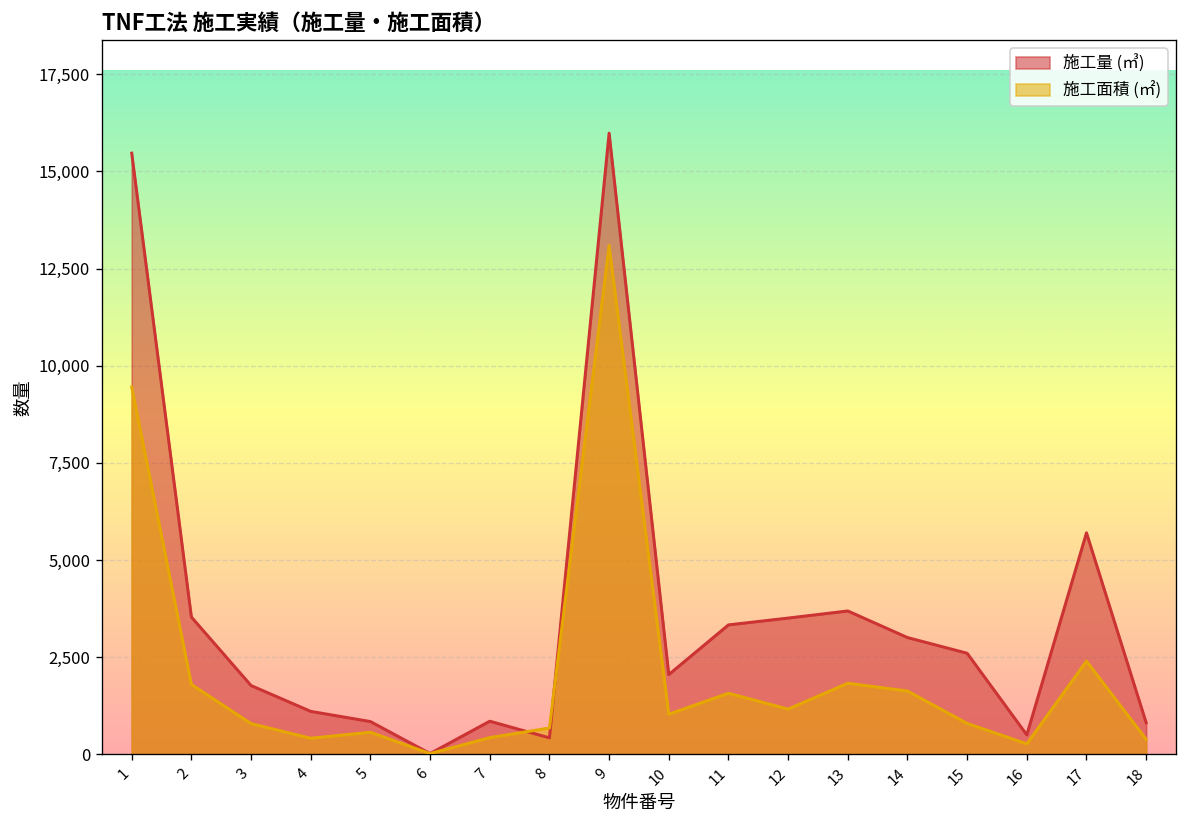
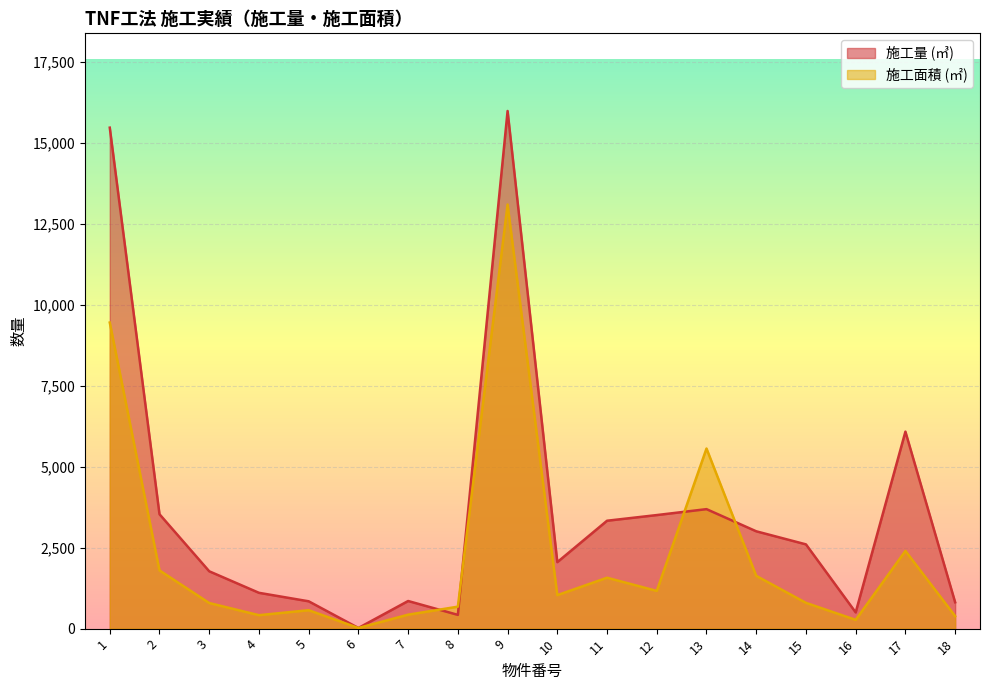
  {
    "施工量 (㎥)": {
      "1": "15,500",
      "2": "3,500",
      "3": "1,800",
      "4": "1,100",
      "5": "800",
      "7": "900",
      "8": "400",
      "9": "16,000",
      "10": "2,100",
      "11": "3,300",
      "12": "3,500",
      "13": "3,700",
      "14": "3,000",
      "15": "2,600",
      "16": "500",
-     "17": "5,700",
+     "17": "6,100",
      "18": "800"
    },
    "施工面積 (㎡)": {
      "1": "9,500",
      "2": "1,800",
      "3": "800",
      "4": "400",
      "5": "600",
      "7": "400",
      "8": "700",
      "9": "13,100",
      "10": "1,000",
      "11": "1,600",
      "12": "1,200",
-     "13": "1,800",
+     "13": "5,600",
      "14": "1,600",
      "15": "800",
      "16": "300",
      "17": "2,400",
      "18": "400"
    }
  }
